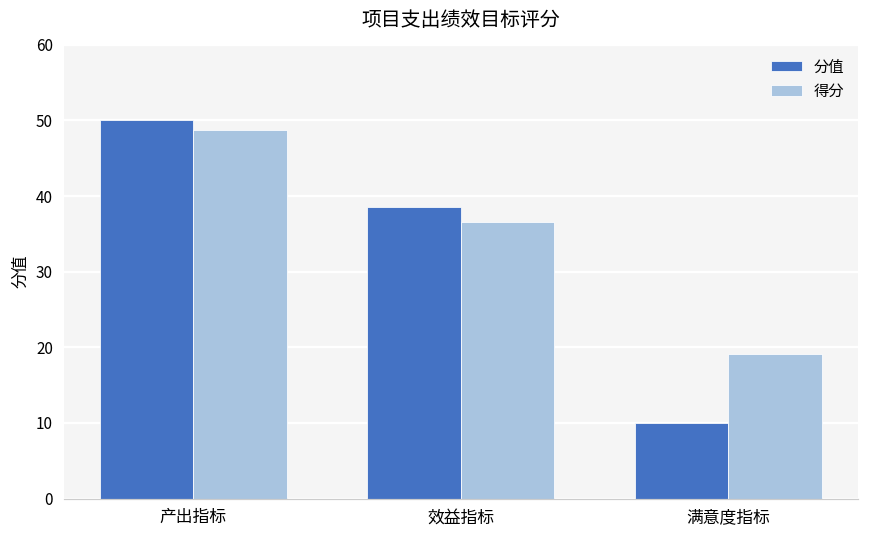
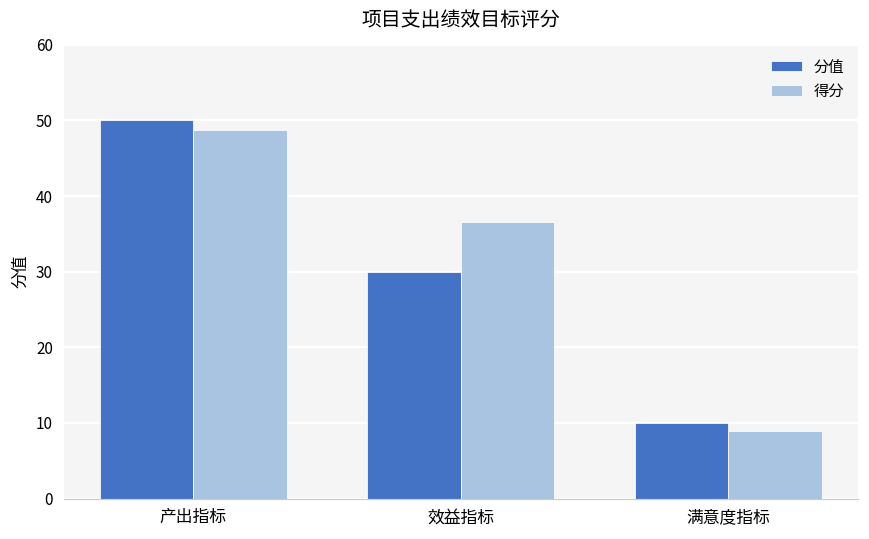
  {
    "分值": {
      "产出指标": 50,
-     "效益指标": 39,
+     "效益指标": 30,
      "满意度指标": 10
    },
    "得分": {
      "产出指标": 49,
      "效益指标": 37,
-     "满意度指标": 19
+     "满意度指标": 9
    }
  }
